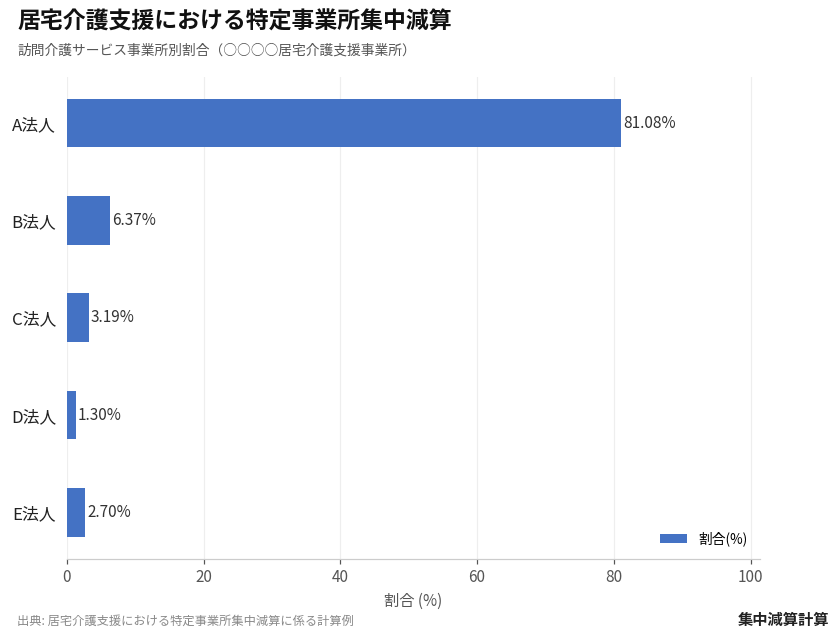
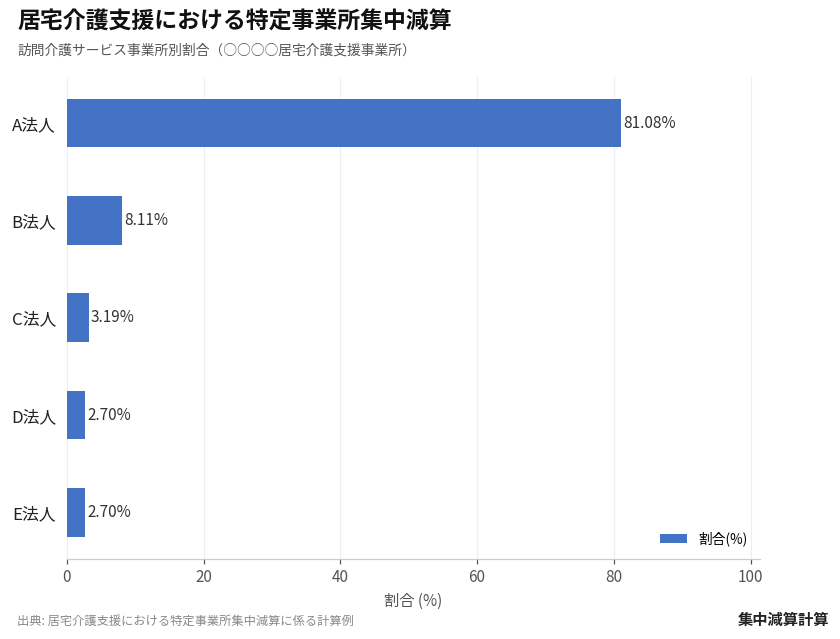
  {
    "A法人": "81.08%",
-   "B法人": "6.37%",
+   "B法人": "8.11%",
    "C法人": "3.19%",
-   "D法人": "1.30%",
+   "D法人": "2.70%",
    "E法人": "2.70%"
  }
